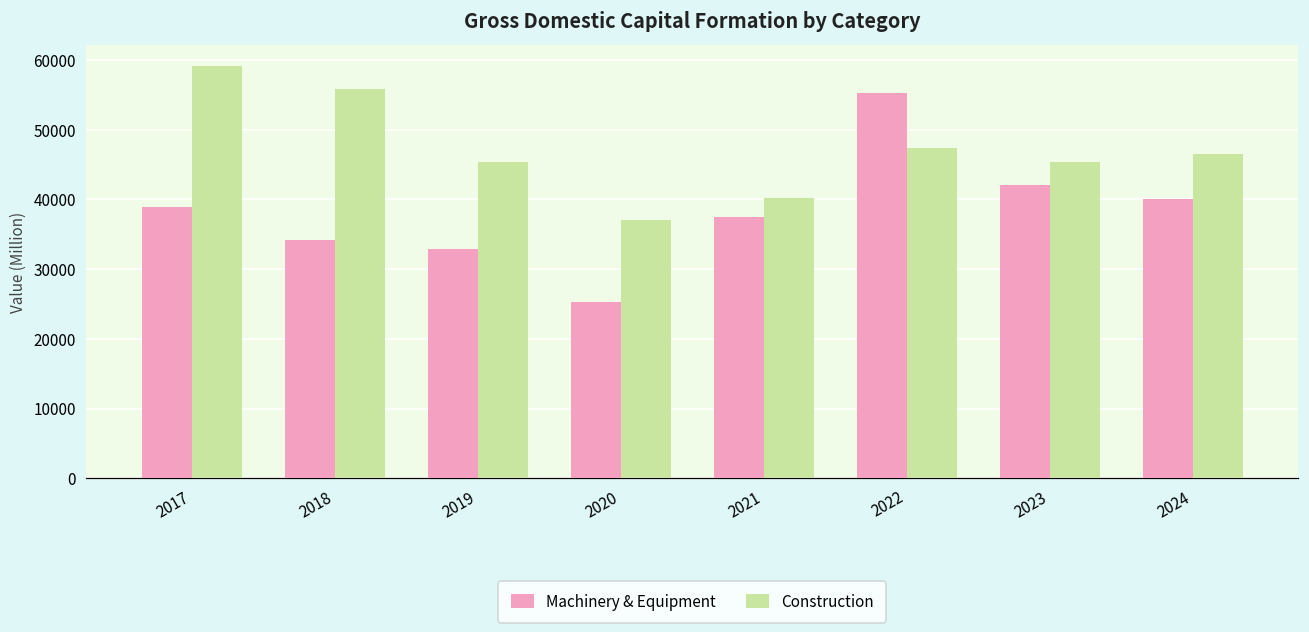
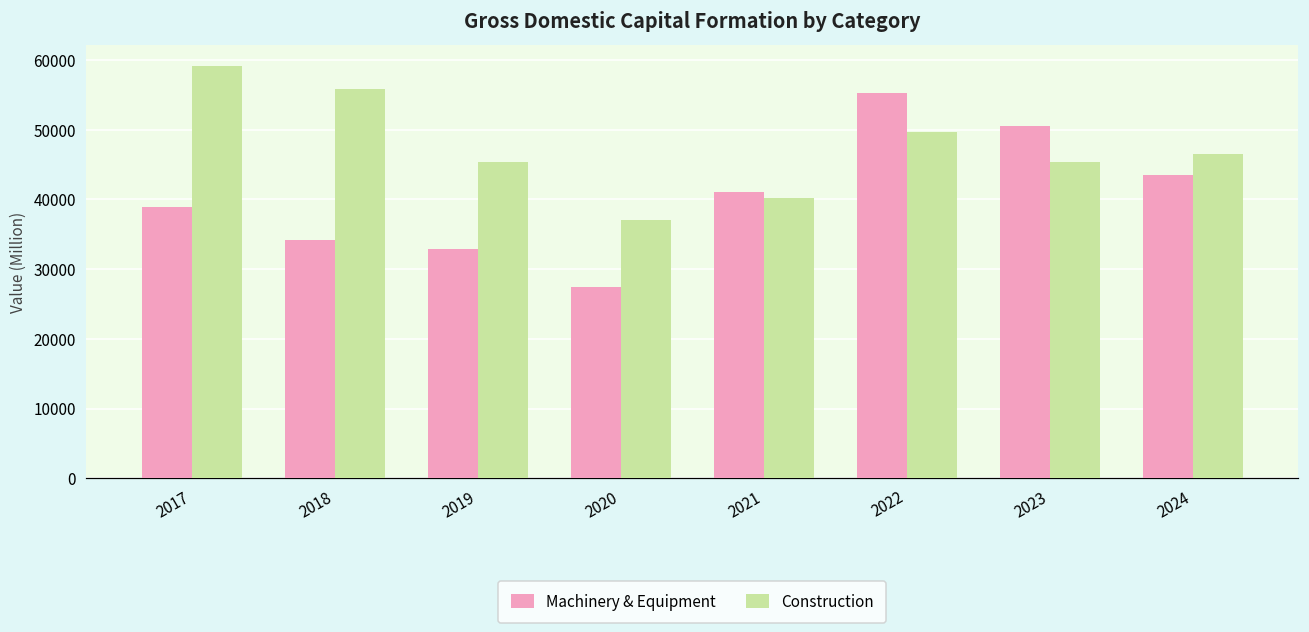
  {
    "Machinery & Equipment": {
      "2017": 39000,
      "2018": 34000,
      "2019": 33000,
-     "2020": 25000,
-     "2021": 37000,
+     "2020": 27000,
+     "2021": 41000,
      "2022": 55000,
-     "2023": 42000,
-     "2024": 40000
+     "2023": 51000,
+     "2024": 43000
    },
    "Construction": {
      "2017": 59000,
      "2018": 56000,
      "2019": 45000,
      "2020": 37000,
      "2021": 40000,
-     "2022": 47000,
+     "2022": 50000,
      "2023": 45000,
      "2024": 46000
    }
  }
